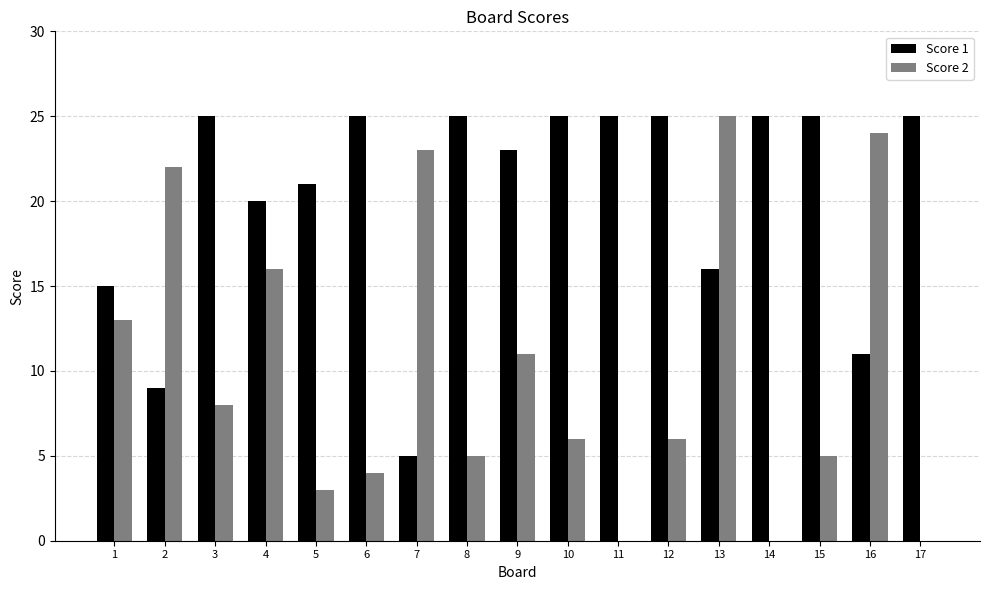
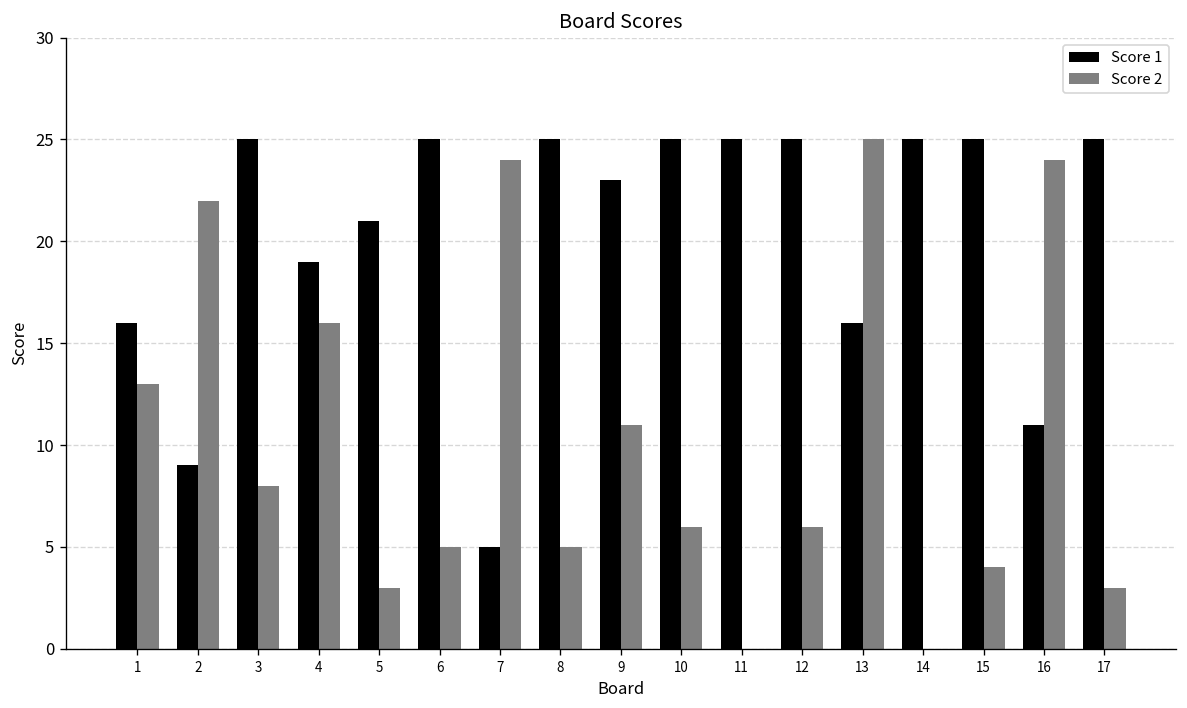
  {
    "Score 1": {
-     "1": 15,
+     "1": 16,
      "2": 9,
      "3": 25,
-     "4": 20,
+     "4": 19,
      "5": 21,
      "6": 25,
      "7": 5,
      "8": 25,
      "9": 23,
      "10": 25,
      "11": 25,
      "12": 25,
      "13": 16,
      "14": 25,
      "15": 25,
      "16": 11,
      "17": 25
    },
    "Score 2": {
      "1": 13,
      "2": 22,
      "3": 8,
      "4": 16,
      "5": 3,
-     "6": 4,
-     "7": 23,
+     "6": 5,
+     "7": 24,
      "8": 5,
      "9": 11,
      "10": 6,
      "11": 0,
      "12": 6,
      "13": 25,
      "14": 0,
-     "15": 5,
+     "15": 4,
      "16": 24,
-     "17": 0
+     "17": 3
    }
  }
